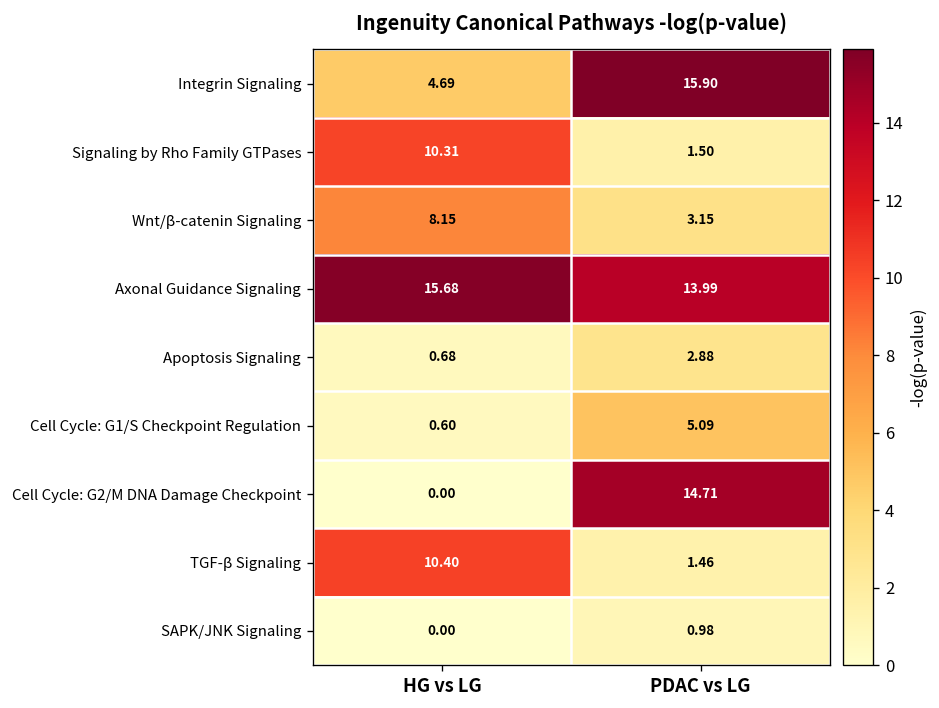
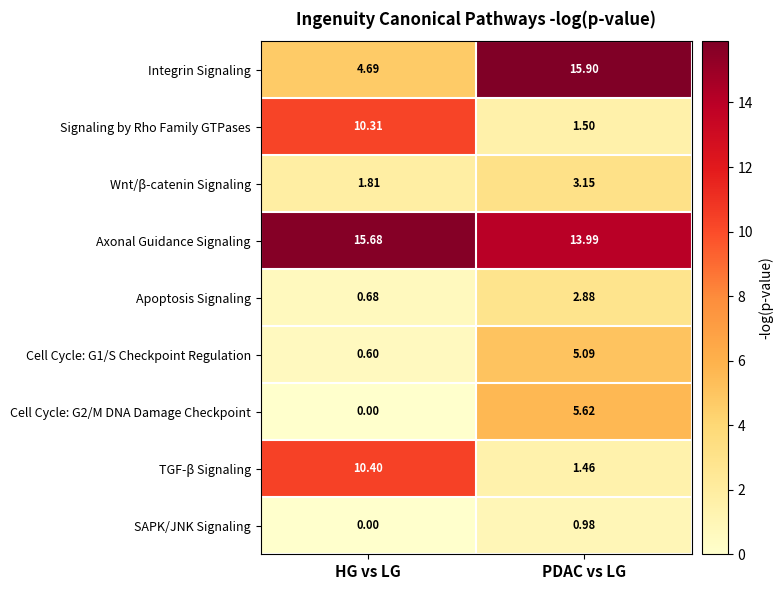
  {
    "Integrin Signaling": {
      "HG vs LG": 4.69,
      "PDAC vs LG": 15.90
    },
    "Signaling by Rho Family GTPases": {
      "HG vs LG": 10.31,
      "PDAC vs LG": 1.50
    },
    "Wnt/β-catenin Signaling": {
-     "HG vs LG": 8.15,
+     "HG vs LG": 1.81,
      "PDAC vs LG": 3.15
    },
    "Axonal Guidance Signaling": {
      "HG vs LG": 15.68,
      "PDAC vs LG": 13.99
    },
    "Apoptosis Signaling": {
      "HG vs LG": 0.68,
      "PDAC vs LG": 2.88
    },
    "Cell Cycle: G1/S Checkpoint Regulation": {
      "HG vs LG": 0.60,
      "PDAC vs LG": 5.09
    },
    "Cell Cycle: G2/M DNA Damage Checkpoint": {
      "HG vs LG": 0.00,
-     "PDAC vs LG": 14.71
+     "PDAC vs LG": 5.62
    },
    "TGF-β Signaling": {
      "HG vs LG": 10.40,
      "PDAC vs LG": 1.46
    },
    "SAPK/JNK Signaling": {
      "HG vs LG": 0.00,
      "PDAC vs LG": 0.98
    }
  }
